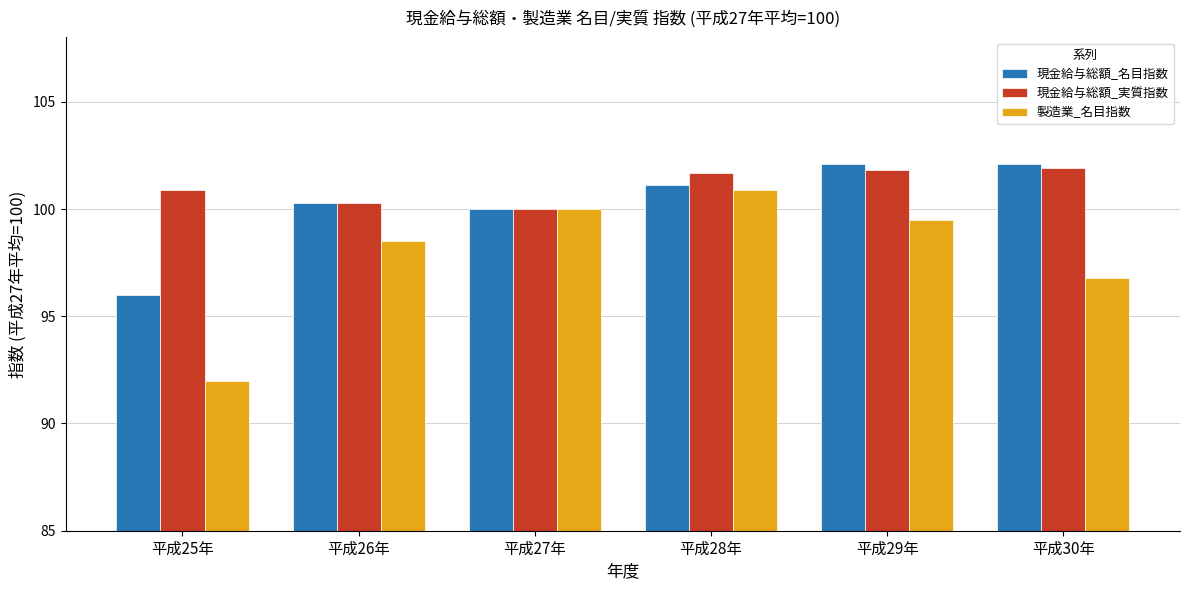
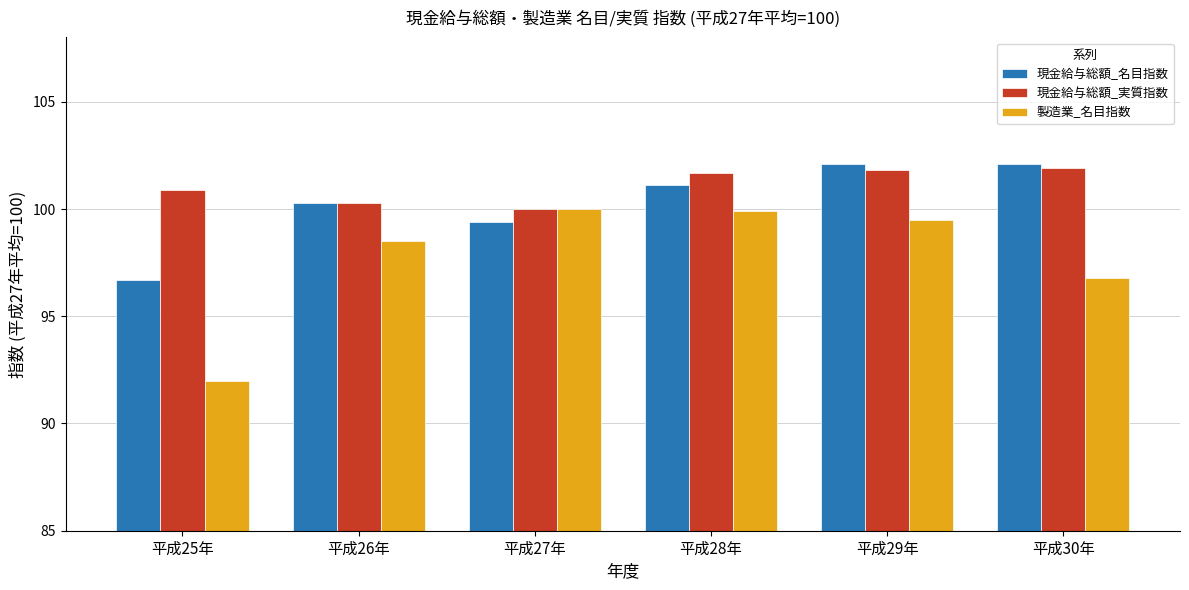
  {
    "現金給与総額_名目指数": {
-     "平成25年": 96.0,
+     "平成25年": 96.7,
      "平成26年": 100.3,
-     "平成27年": 100.0,
+     "平成27年": 99.4,
      "平成28年": 101.1,
      "平成29年": 102.1,
      "平成30年": 102.1
    },
    "現金給与総額_実質指数": {
      "平成25年": 100.9,
      "平成26年": 100.3,
      "平成27年": 100.0,
      "平成28年": 101.7,
      "平成29年": 101.8,
      "平成30年": 101.9
    },
    "製造業_名目指数": {
      "平成25年": 92.0,
      "平成26年": 98.5,
      "平成27年": 100.0,
-     "平成28年": 100.9,
+     "平成28年": 99.9,
      "平成29年": 99.5,
      "平成30年": 96.8
    }
  }
